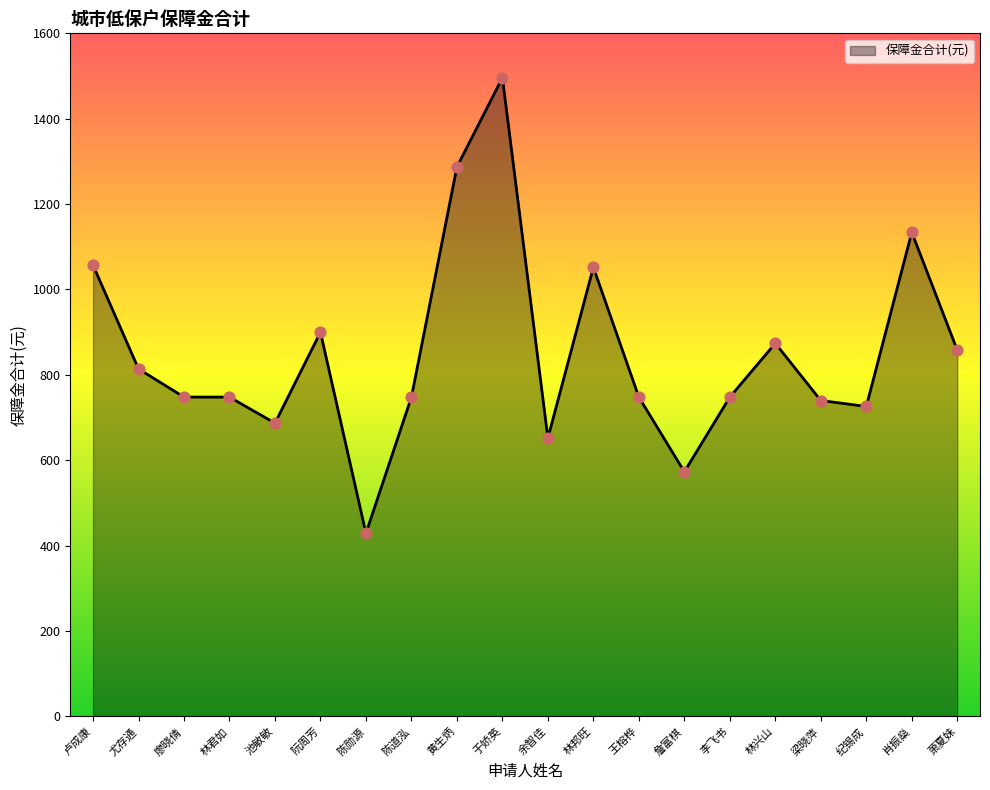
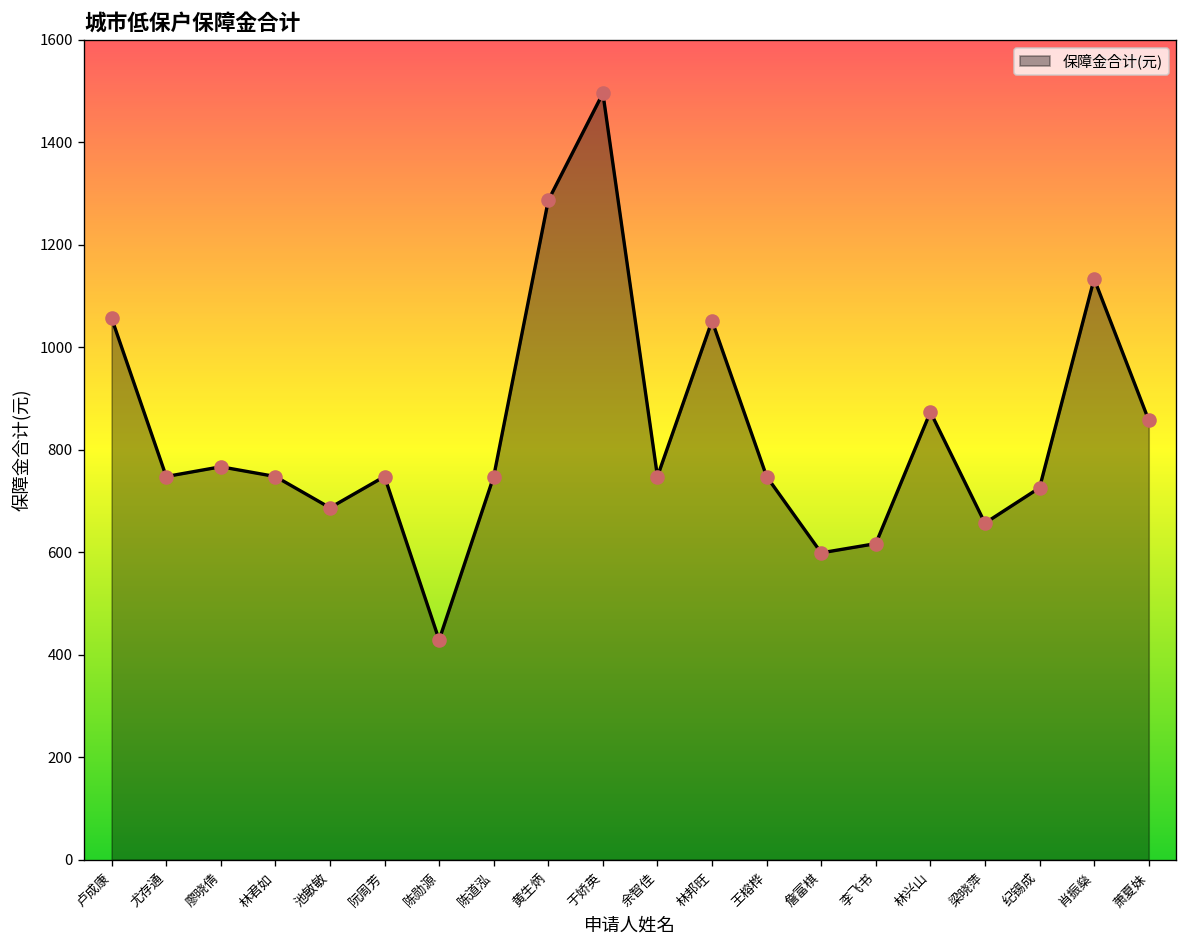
  {
    "卢成康": 1060,
-   "尤存通": 810,
-   "廖晓倩": 750,
+   "尤存通": 750,
+   "廖晓倩": 770,
    "林君如": 750,
    "池敏敏": 690,
-   "阮周芳": 900,
+   "阮周芳": 750,
    "陈勋源": 430,
    "陈道泓": 750,
    "黄生炳": 1290,
    "于娇英": 1500,
-   "余智佳": 650,
+   "余智佳": 750,
    "林邦旺": 1050,
    "王榕桦": 750,
-   "詹富棋": 570,
-   "李飞书": 750,
+   "詹富棋": 600,
+   "李飞书": 620,
    "林兴山": 870,
-   "梁晓萍": 740,
+   "梁晓萍": 660,
    "纪锡成": 730,
    "肖振燊": 1130,
    "萧夏妹": 860
  }
